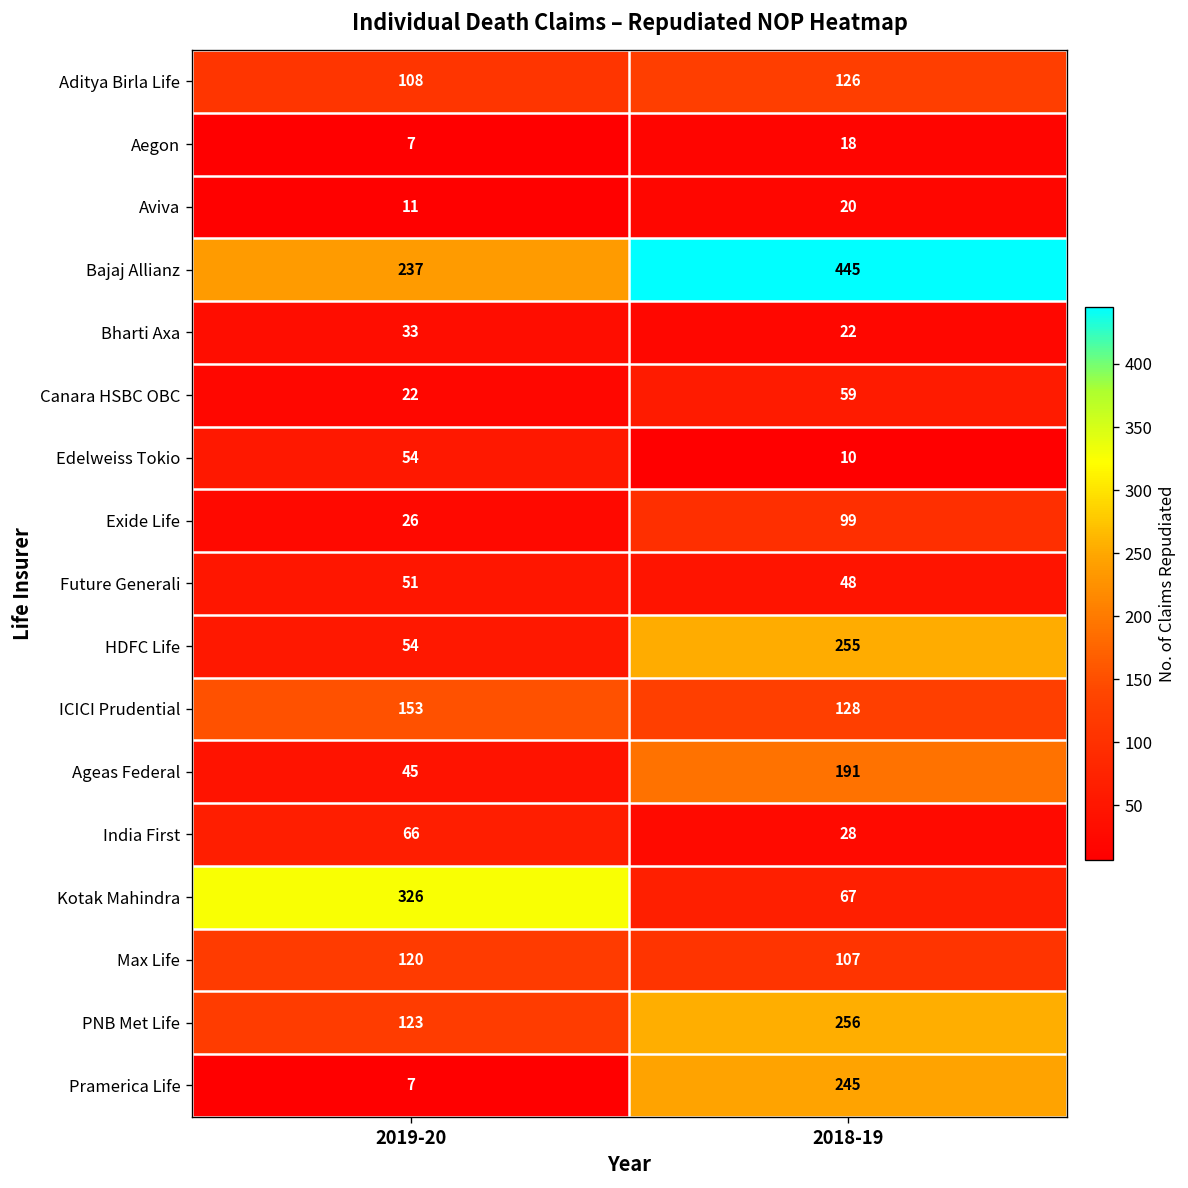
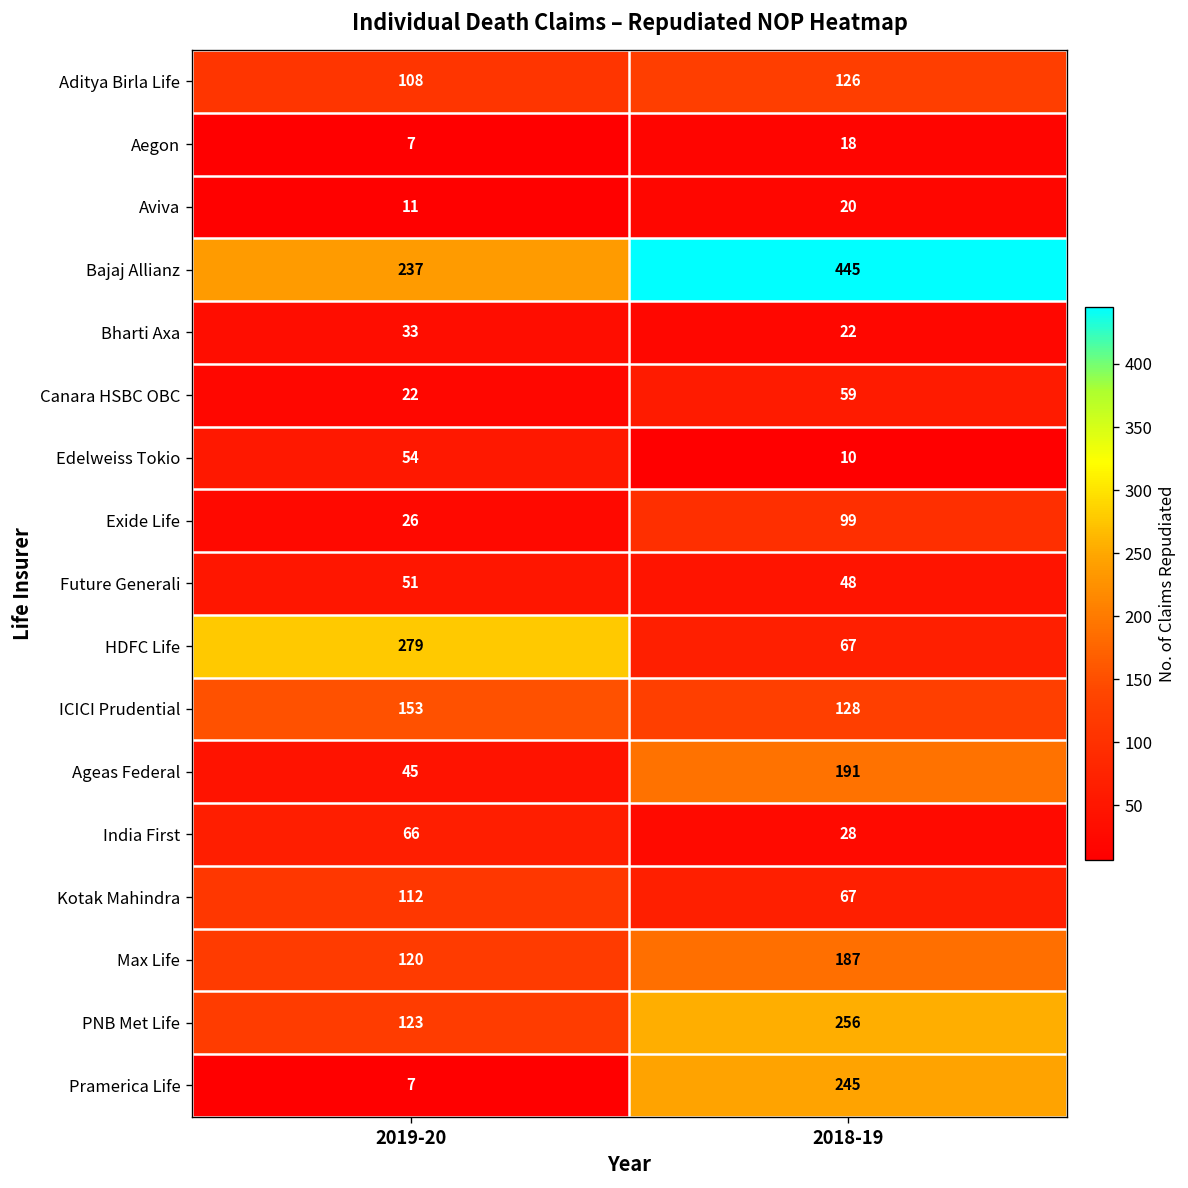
  {
    "Aditya Birla Life": {
      "2019-20": 108,
      "2018-19": 126
    },
    "Aegon": {
      "2019-20": 7,
      "2018-19": 18
    },
    "Aviva": {
      "2019-20": 11,
      "2018-19": 20
    },
    "Bajaj Allianz": {
      "2019-20": 237,
      "2018-19": 445
    },
    "Bharti Axa": {
      "2019-20": 33,
      "2018-19": 22
    },
    "Canara HSBC OBC": {
      "2019-20": 22,
      "2018-19": 59
    },
    "Edelweiss Tokio": {
      "2019-20": 54,
      "2018-19": 10
    },
    "Exide Life": {
      "2019-20": 26,
      "2018-19": 99
    },
    "Future Generali": {
      "2019-20": 51,
      "2018-19": 48
    },
    "HDFC Life": {
-     "2019-20": 54,
-     "2018-19": 255
+     "2019-20": 279,
+     "2018-19": 67
    },
    "ICICI Prudential": {
      "2019-20": 153,
      "2018-19": 128
    },
    "Ageas Federal": {
      "2019-20": 45,
      "2018-19": 191
    },
    "India First": {
      "2019-20": 66,
      "2018-19": 28
    },
    "Kotak Mahindra": {
-     "2019-20": 326,
+     "2019-20": 112,
      "2018-19": 67
    },
    "Max Life": {
      "2019-20": 120,
-     "2018-19": 107
+     "2018-19": 187
    },
    "PNB Met Life": {
      "2019-20": 123,
      "2018-19": 256
    },
    "Pramerica Life": {
      "2019-20": 7,
      "2018-19": 245
    }
  }
